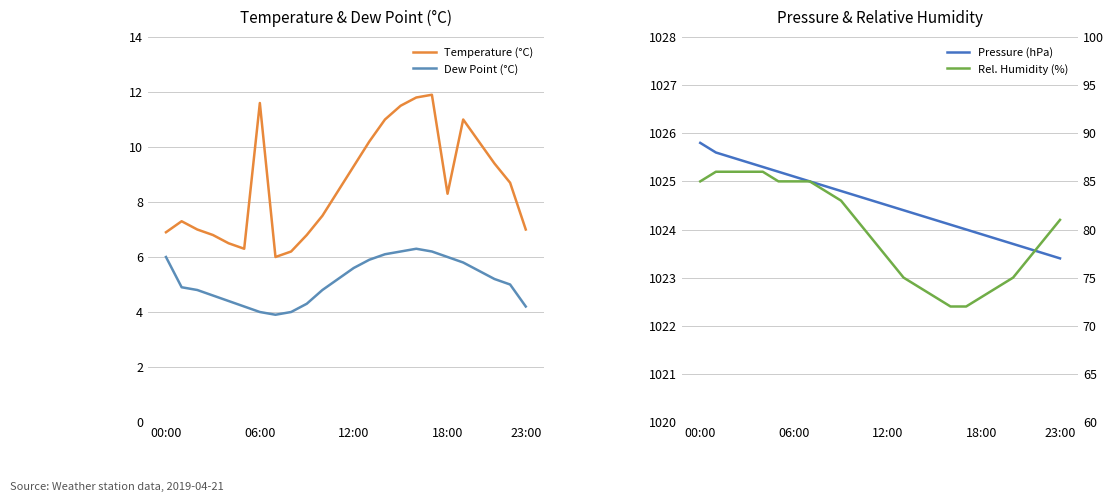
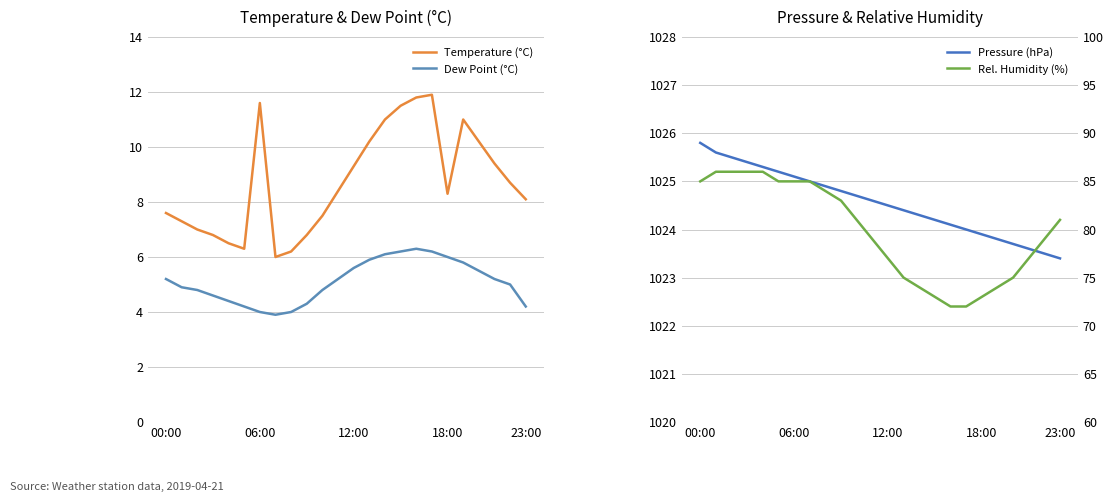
  {
    "Temperature & Dew Point (°C)": {
      "Temperature (°C)": {
-       "00:00": 6.9,
+       "00:00": 7.6,
        "06:00": 11.6,
        "12:00": 9.3,
        "18:00": 8.3,
-       "23:00": 7.0
+       "23:00": 8.1
      },
      "Dew Point (°C)": {
-       "00:00": 6.0,
+       "00:00": 5.2,
        "06:00": 4.0,
        "12:00": 5.6,
        "18:00": 6.0,
        "23:00": 4.2
      }
    }
  }
